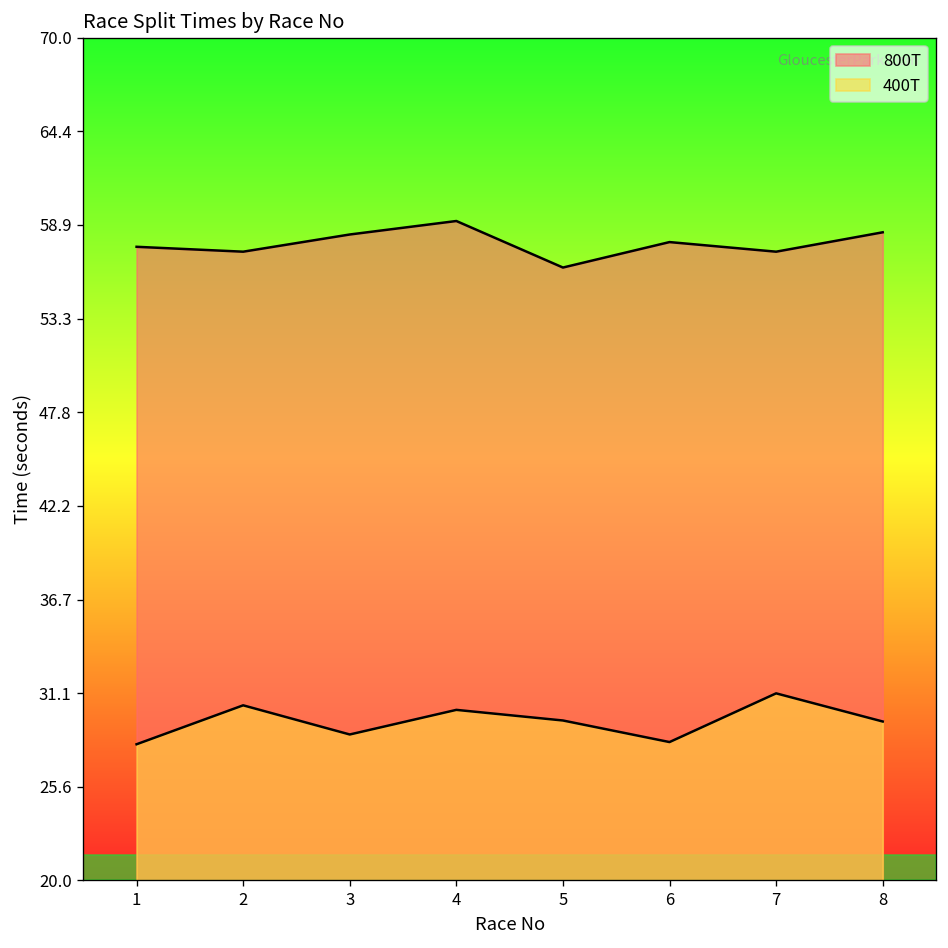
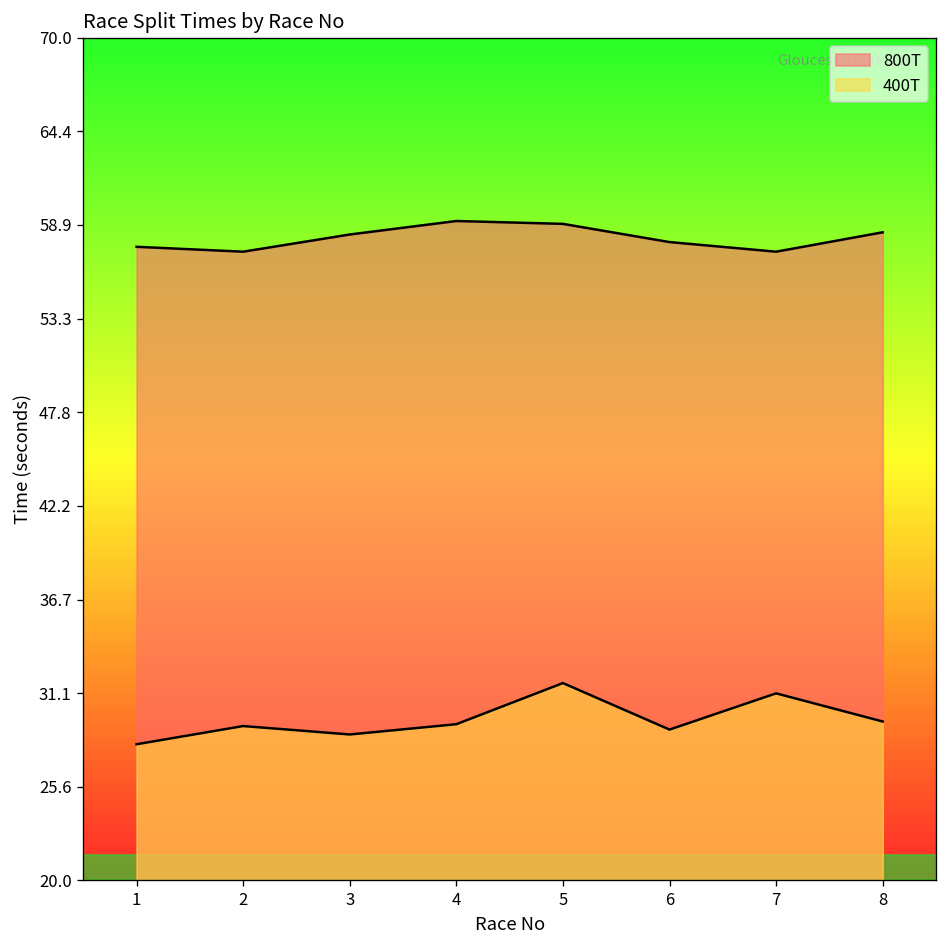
  {
    "800T": {
      "1": 57.6,
      "2": 57.3,
      "3": 58.3,
      "4": 59.1,
-     "5": 56.4,
+     "5": 59.0,
      "6": 57.9,
      "7": 57.3,
      "8": 58.5
    },
    "400T": {
      "1": 28.1,
-     "2": 30.4,
+     "2": 29.2,
      "3": 28.7,
-     "4": 30.1,
-     "5": 29.5,
-     "6": 28.2,
+     "4": 29.3,
+     "5": 31.7,
+     "6": 29.0,
      "7": 31.1,
      "8": 29.4
    }
  }
